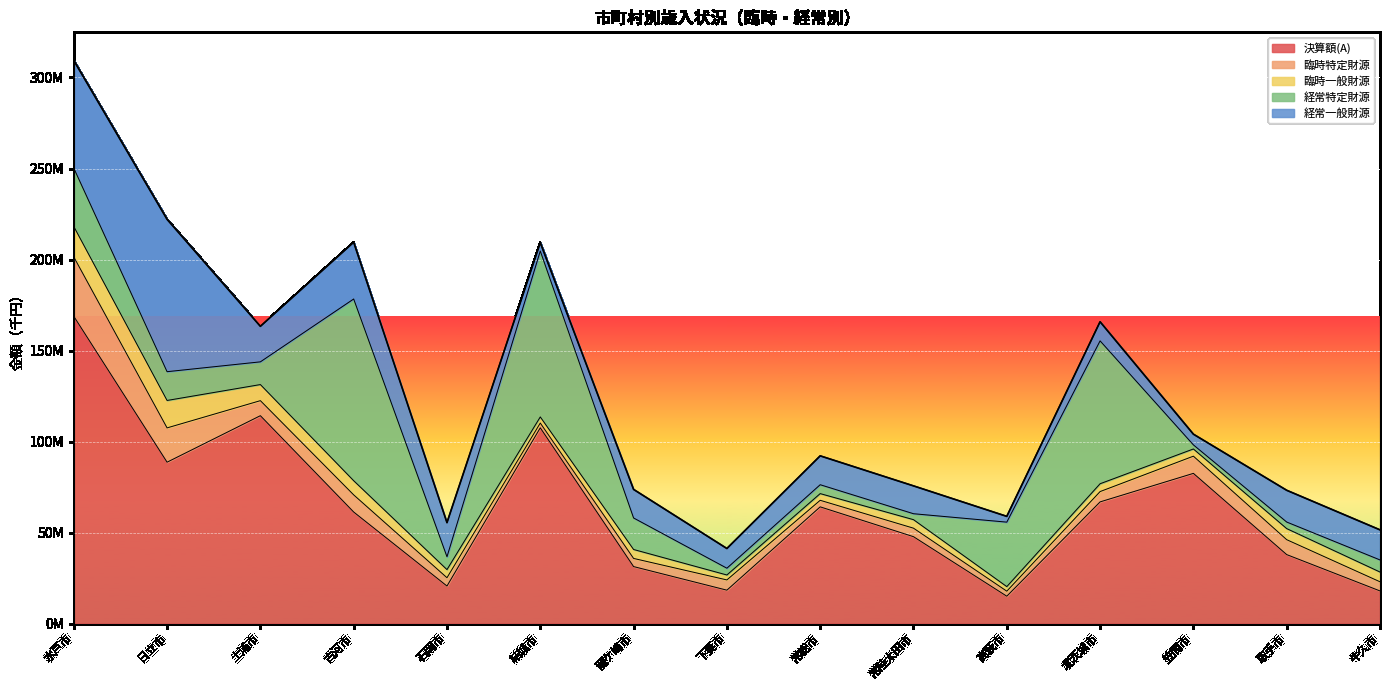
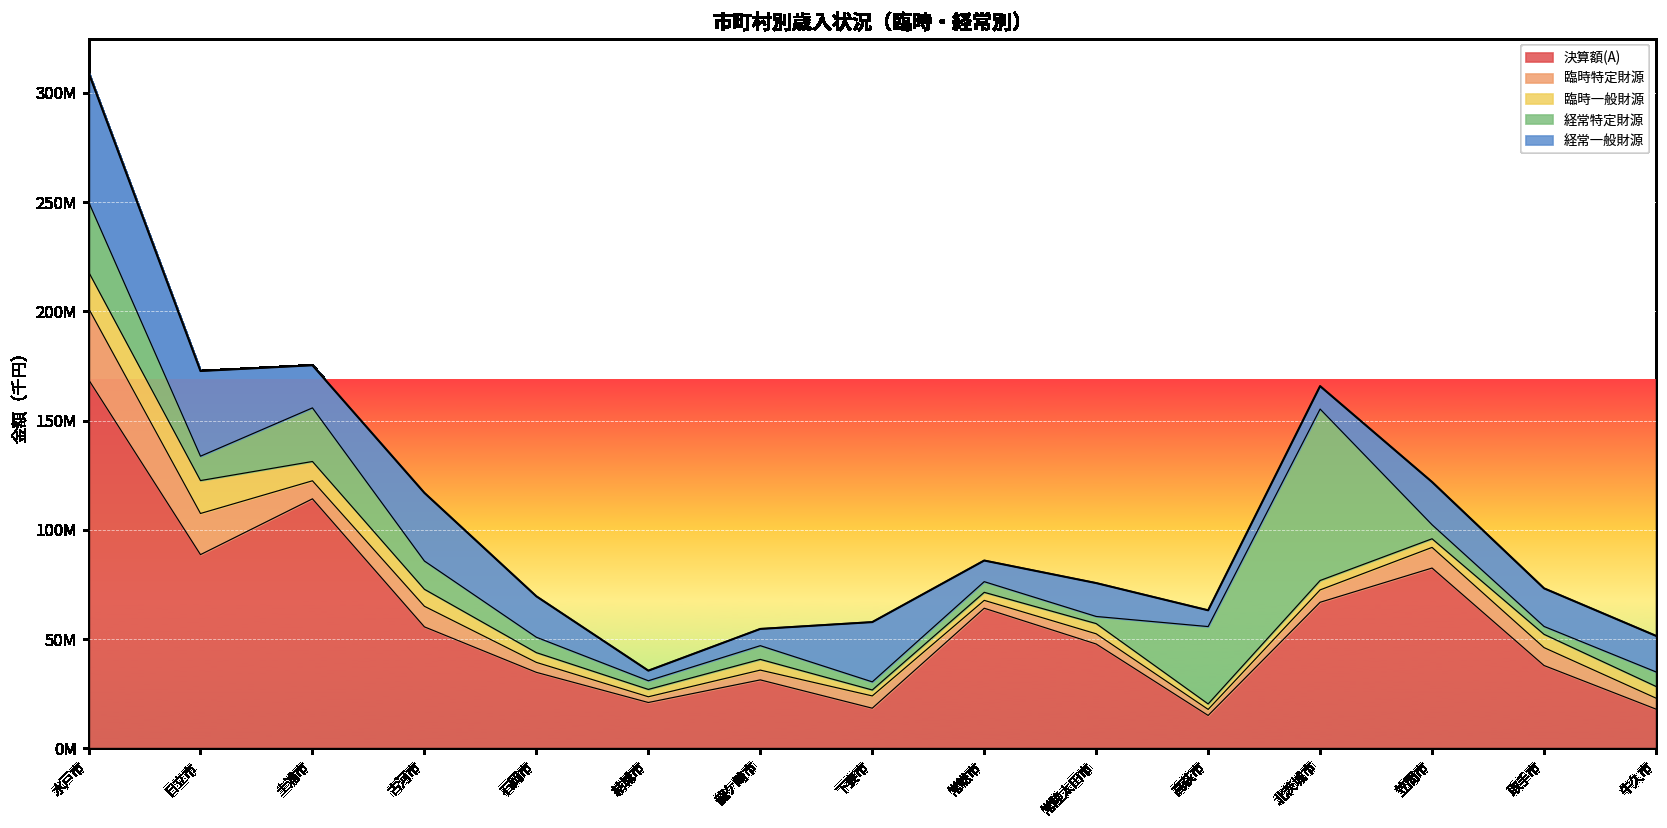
  {
    "決算額(A)": {
      "水戸市": 169000000,
      "日立市": 89000000,
      "土浦市": 114000000,
-     "古河市": 61000000,
-     "石岡市": 21000000,
-     "結城市": 108000000,
+     "古河市": 56000000,
+     "石岡市": 35000000,
+     "結城市": 21000000,
      "龍ケ崎市": 31000000,
      "下妻市": 18000000,
      "常総市": 64000000,
      "常陸太田市": 48000000,
      "高萩市": 15000000,
      "北茨城市": 67000000,
      "笠間市": 83000000,
      "取手市": 38000000,
      "牛久市": 18000000
    },
    "経常特定財源": {
      "水戸市": 32000000,
-     "日立市": 16000000,
-     "土浦市": 12000000,
-     "古河市": 100000000,
+     "日立市": 11000000,
+     "土浦市": 25000000,
+     "古河市": 13000000,
      "石岡市": 7000000,
-     "結城市": 91000000,
-     "龍ケ崎市": 17000000,
+     "結城市": 4000000,
+     "龍ケ崎市": 6000000,
      "下妻市": 4000000,
      "常総市": 5000000,
      "常陸太田市": 3000000,
      "高萩市": 35000000,
      "北茨城市": 78000000,
-     "笠間市": 2000000,
+     "笠間市": 6000000,
      "取手市": 4000000,
      "牛久市": 7000000
    },
    "経常一般財源": {
      "水戸市": 59000000,
-     "日立市": 84000000,
+     "日立市": 39000000,
      "土浦市": 19000000,
      "古河市": 31000000,
      "石岡市": 19000000,
      "結城市": 5000000,
-     "龍ケ崎市": 16000000,
-     "下妻市": 11000000,
-     "常総市": 16000000,
+     "龍ケ崎市": 8000000,
+     "下妻市": 27000000,
+     "常総市": 10000000,
      "常陸太田市": 15000000,
-     "高萩市": 3000000,
+     "高萩市": 7000000,
      "北茨城市": 10000000,
-     "笠間市": 6000000,
+     "笠間市": 20000000,
      "取手市": 17000000,
      "牛久市": 17000000
    }
  }
